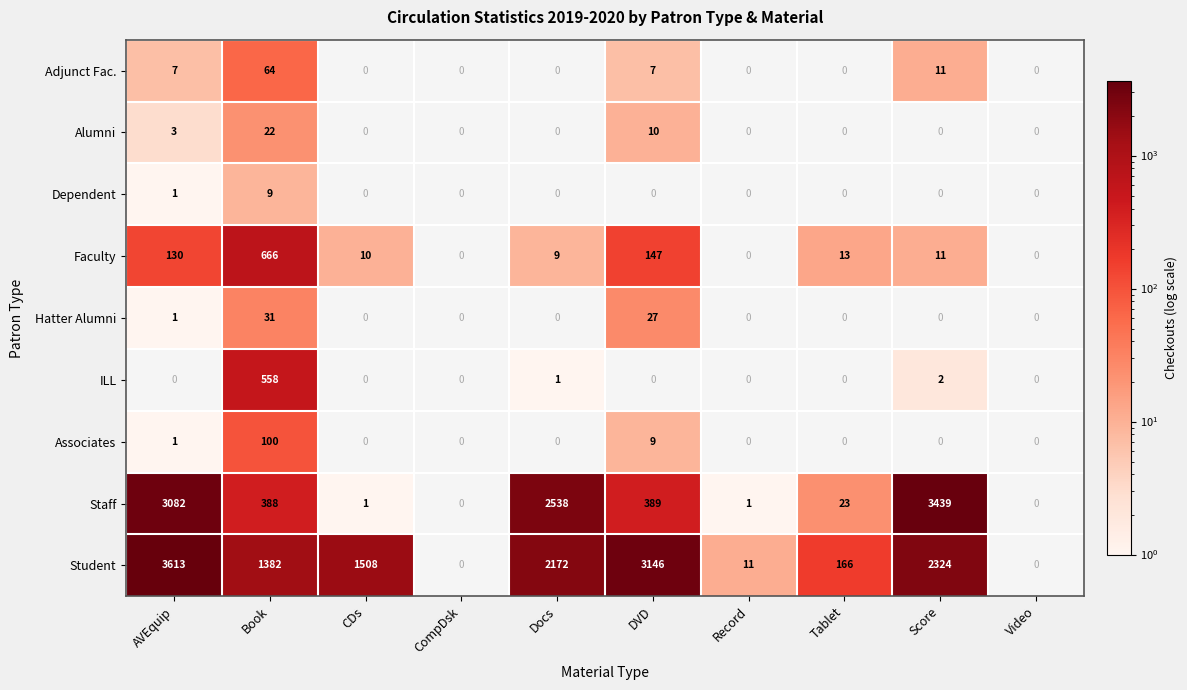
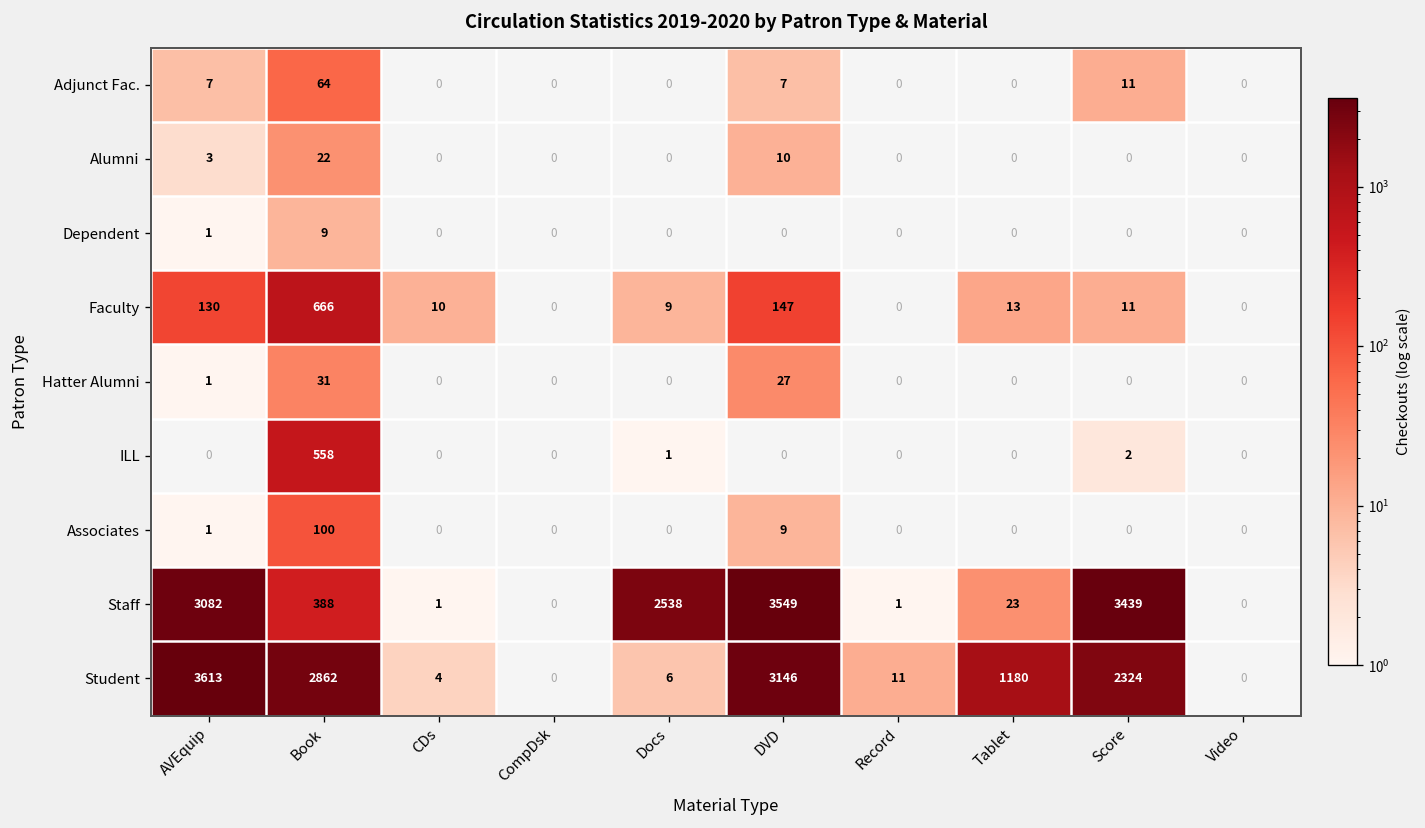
  {
    "Adjunct Fac.": {
      "AVEquip": 7,
      "Book": 64,
      "DVD": 7,
      "Score": 11
    },
    "Alumni": {
      "AVEquip": 3,
      "Book": 22,
      "DVD": 10
    },
    "Dependent": {
      "AVEquip": 1,
      "Book": 9
    },
    "Faculty": {
      "AVEquip": 130,
      "Book": 666,
      "CDs": 10,
      "Docs": 9,
      "DVD": 147,
      "Tablet": 13,
      "Score": 11
    },
    "Hatter Alumni": {
      "AVEquip": 1,
      "Book": 31,
      "DVD": 27
    },
    "ILL": {
      "Book": 558,
      "Docs": 1,
      "Score": 2
    },
    "Associates": {
      "AVEquip": 1,
      "Book": 100,
      "DVD": 9
    },
    "Staff": {
      "AVEquip": 3082,
      "Book": 388,
      "CDs": 1,
      "Docs": 2538,
-     "DVD": 389,
+     "DVD": 3549,
      "Record": 1,
      "Tablet": 23,
      "Score": 3439
    },
    "Student": {
      "AVEquip": 3613,
-     "Book": 1382,
-     "CDs": 1508,
-     "Docs": 2172,
+     "Book": 2862,
+     "CDs": 4,
+     "Docs": 6,
      "DVD": 3146,
      "Record": 11,
-     "Tablet": 166,
+     "Tablet": 1180,
      "Score": 2324
    }
  }
